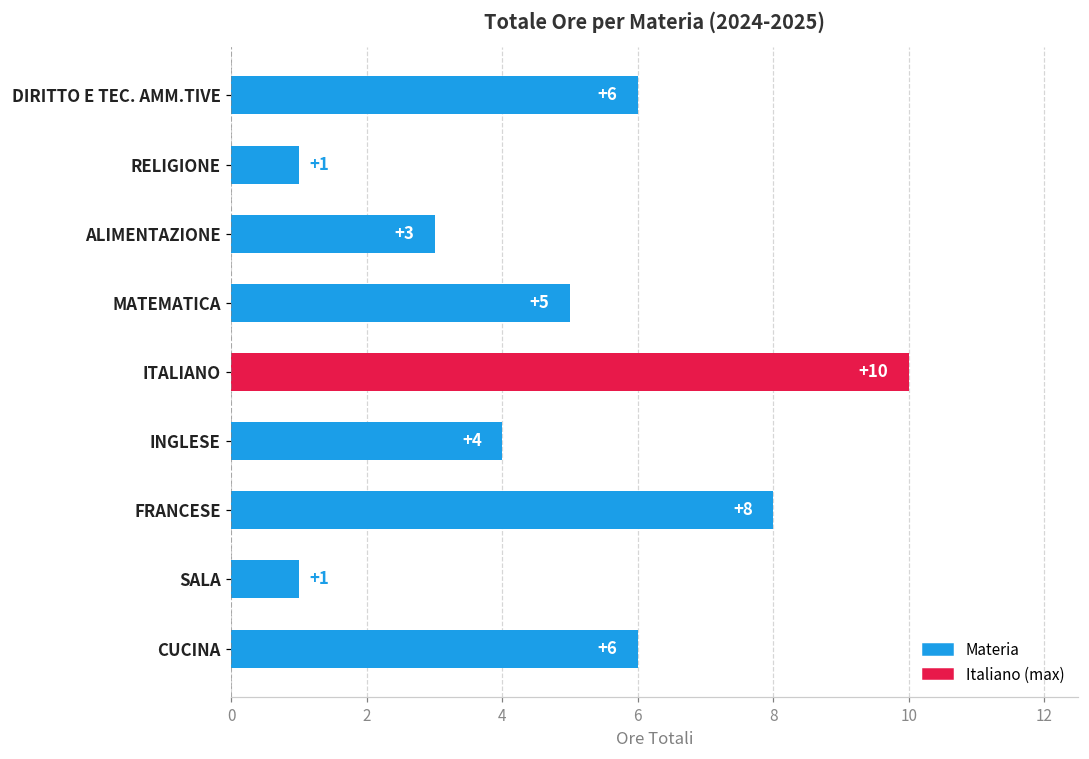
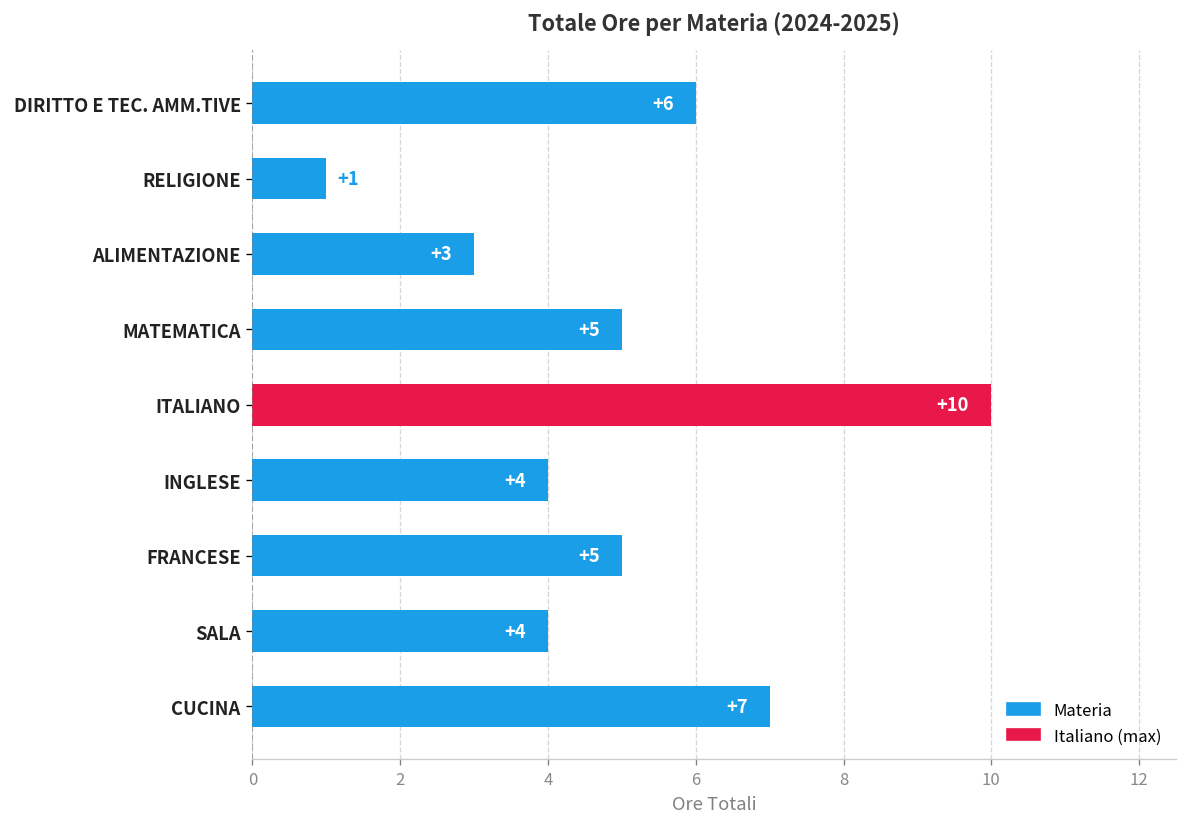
  {
    "DIRITTO E TEC. AMM.TIVE": "+6",
    "RELIGIONE": "+1",
    "ALIMENTAZIONE": "+3",
    "MATEMATICA": "+5",
    "ITALIANO": "+10",
    "INGLESE": "+4",
-   "FRANCESE": "+8",
-   "SALA": "+1",
-   "CUCINA": "+6"
+   "FRANCESE": "+5",
+   "SALA": "+4",
+   "CUCINA": "+7"
  }
